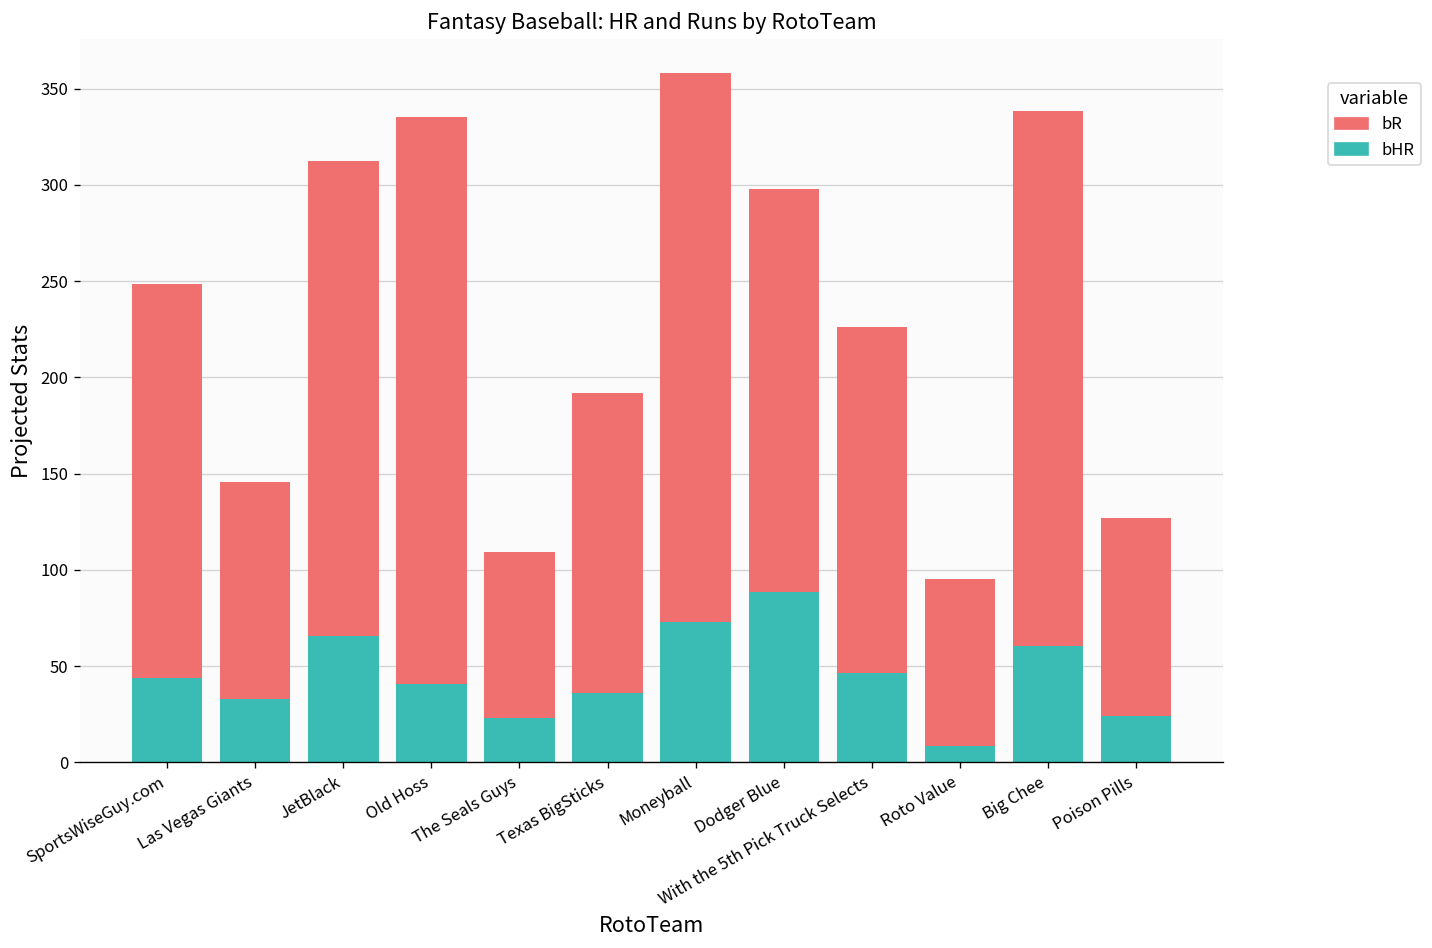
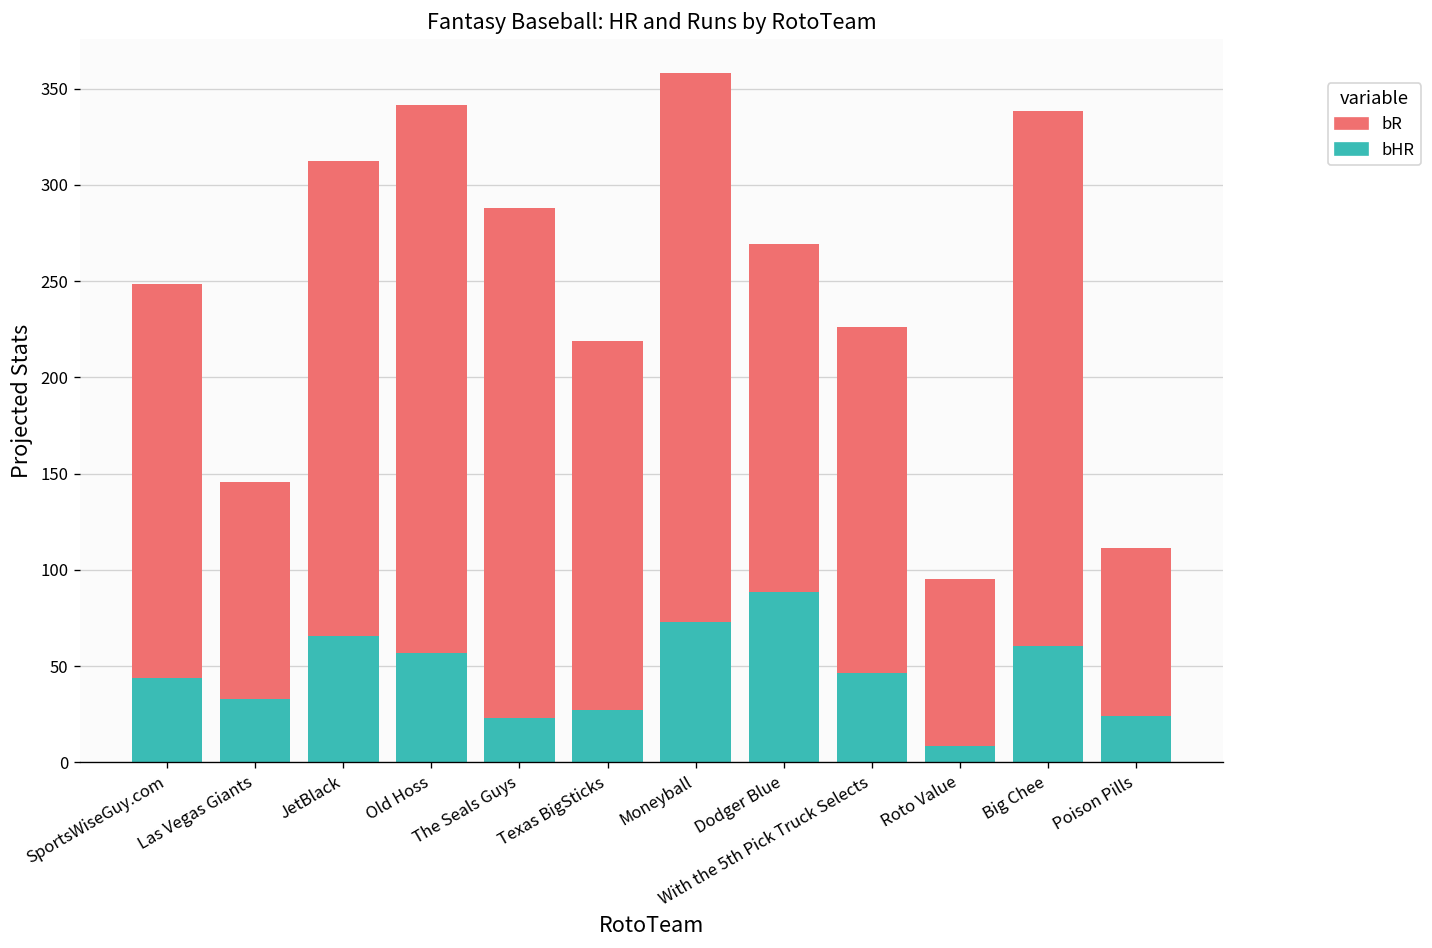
  {
    "bHR": {
      "SportsWiseGuy.com": 44,
      "Las Vegas Giants": 33,
      "JetBlack": 65,
-     "Old Hoss": 41,
+     "Old Hoss": 57,
      "The Seals Guys": 23,
-     "Texas BigSticks": 36,
+     "Texas BigSticks": 27,
      "Moneyball": 73,
      "Dodger Blue": 89,
      "With the 5th Pick Truck Selects": 46,
      "Roto Value": 9,
      "Big Chee": 60,
      "Poison Pills": 24
    },
    "bR": {
      "SportsWiseGuy.com": 205,
      "Las Vegas Giants": 113,
      "JetBlack": 247,
-     "Old Hoss": 294,
-     "The Seals Guys": 86,
-     "Texas BigSticks": 156,
+     "Old Hoss": 285,
+     "The Seals Guys": 265,
+     "Texas BigSticks": 192,
      "Moneyball": 285,
-     "Dodger Blue": 209,
+     "Dodger Blue": 181,
      "With the 5th Pick Truck Selects": 180,
      "Roto Value": 87,
      "Big Chee": 278,
-     "Poison Pills": 103
+     "Poison Pills": 87
    }
  }
